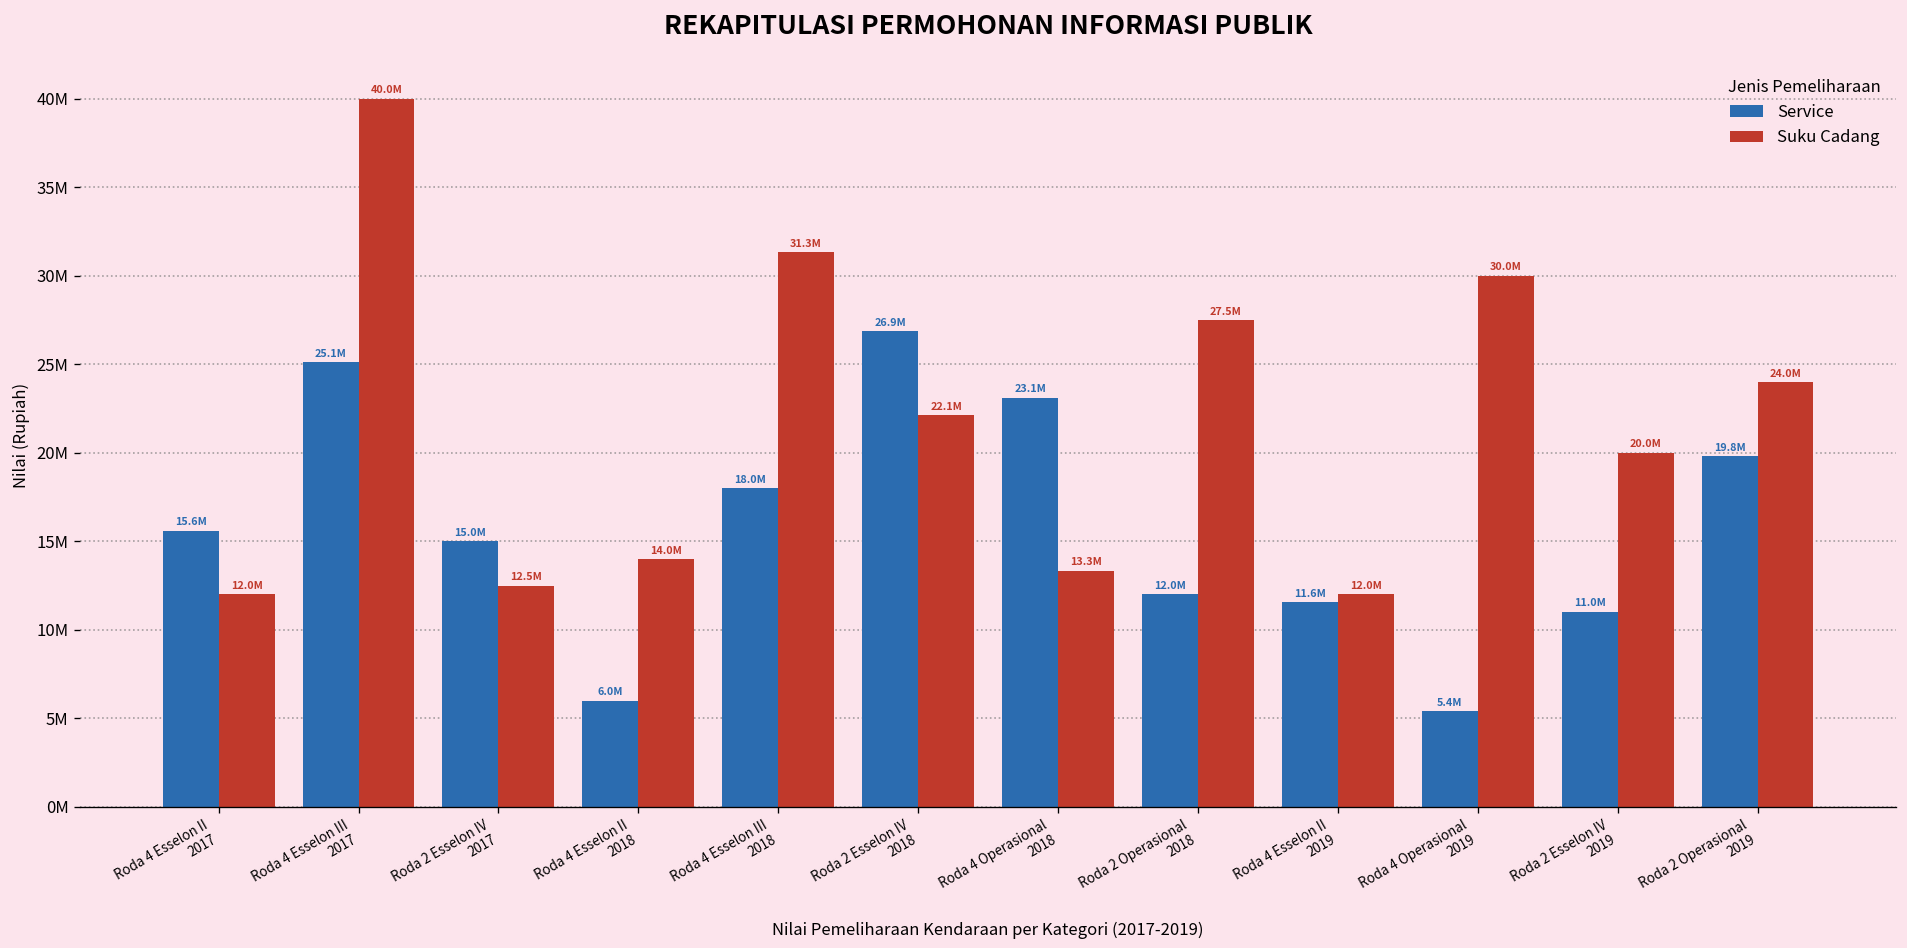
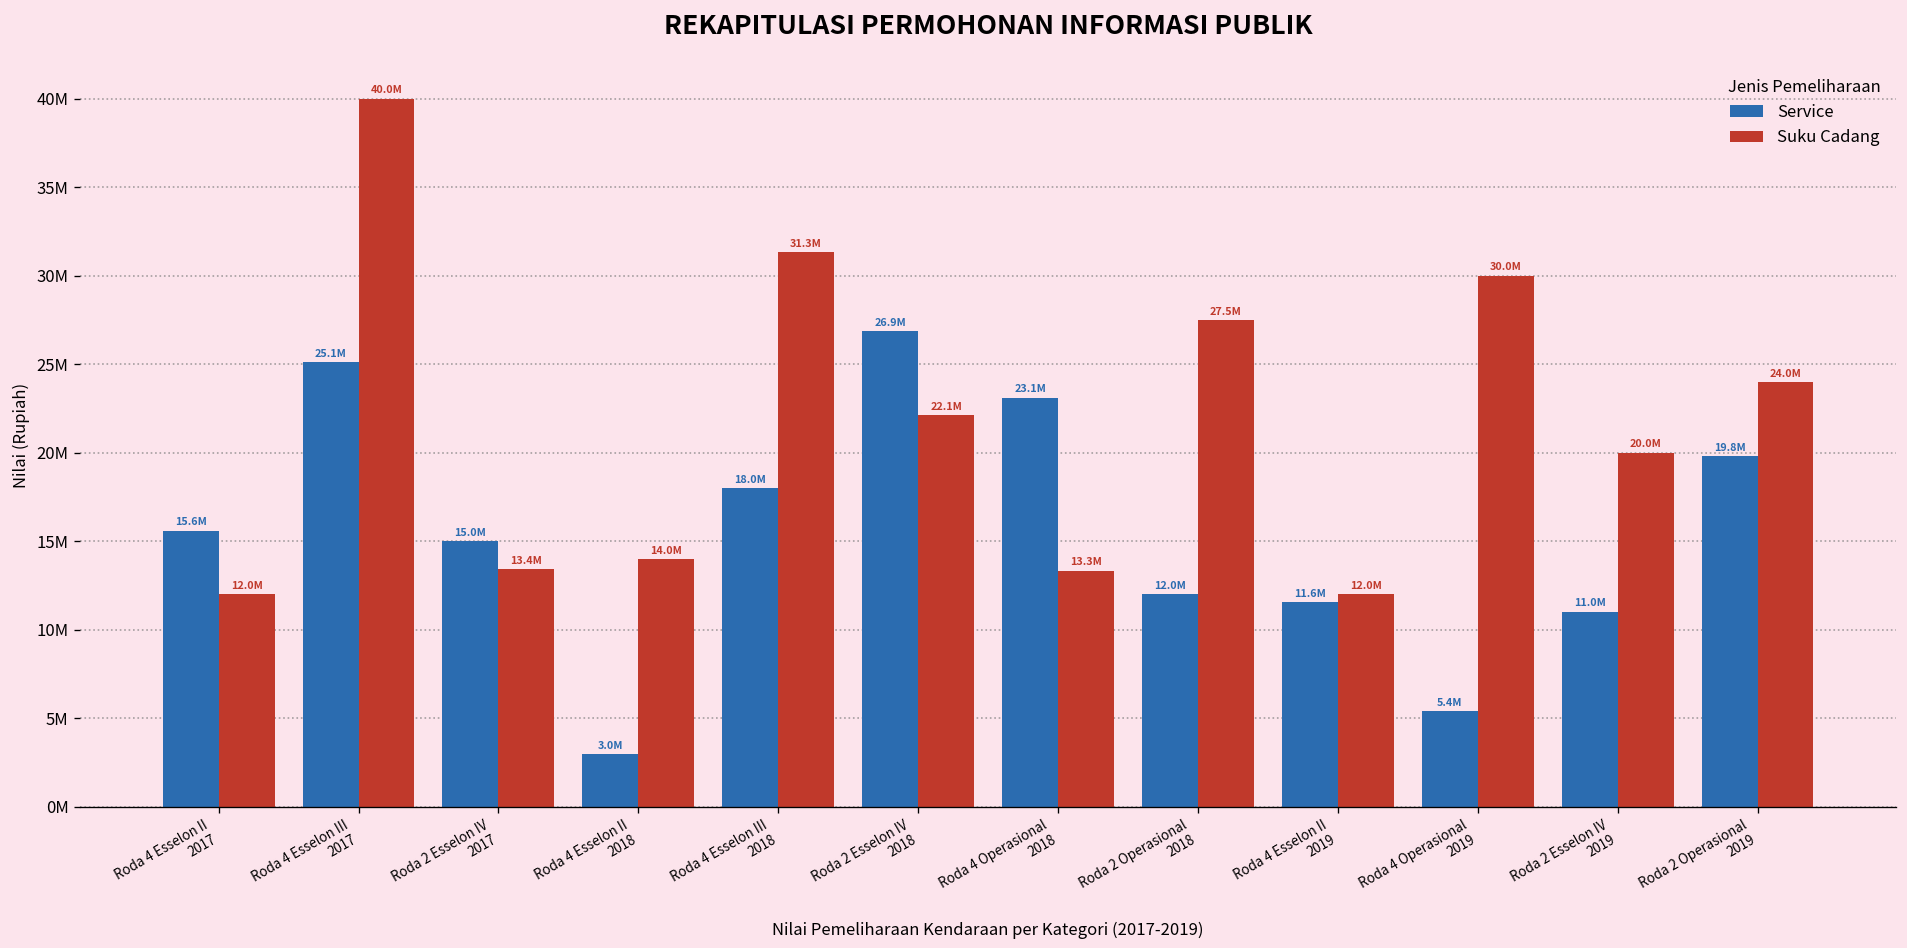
  {
    "Service": {
      "Roda 4 Esselon II 2017": "15.6M",
      "Roda 4 Esselon III 2017": "25.1M",
      "Roda 2 Esselon IV 2017": "15.0M",
-     "Roda 4 Esselon II 2018": "6.0M",
+     "Roda 4 Esselon II 2018": "3.0M",
      "Roda 4 Esselon III 2018": "18.0M",
      "Roda 2 Esselon IV 2018": "26.9M",
      "Roda 4 Operasional 2018": "23.1M",
      "Roda 2 Operasional 2018": "12.0M",
      "Roda 4 Esselon II 2019": "11.6M",
      "Roda 4 Operasional 2019": "5.4M",
      "Roda 2 Esselon IV 2019": "11.0M",
      "Roda 2 Operasional 2019": "19.8M"
    },
    "Suku Cadang": {
      "Roda 4 Esselon II 2017": "12.0M",
      "Roda 4 Esselon III 2017": "40.0M",
-     "Roda 2 Esselon IV 2017": "12.5M",
+     "Roda 2 Esselon IV 2017": "13.4M",
      "Roda 4 Esselon II 2018": "14.0M",
      "Roda 4 Esselon III 2018": "31.3M",
      "Roda 2 Esselon IV 2018": "22.1M",
      "Roda 4 Operasional 2018": "13.3M",
      "Roda 2 Operasional 2018": "27.5M",
      "Roda 4 Esselon II 2019": "12.0M",
      "Roda 4 Operasional 2019": "30.0M",
      "Roda 2 Esselon IV 2019": "20.0M",
      "Roda 2 Operasional 2019": "24.0M"
    }
  }
